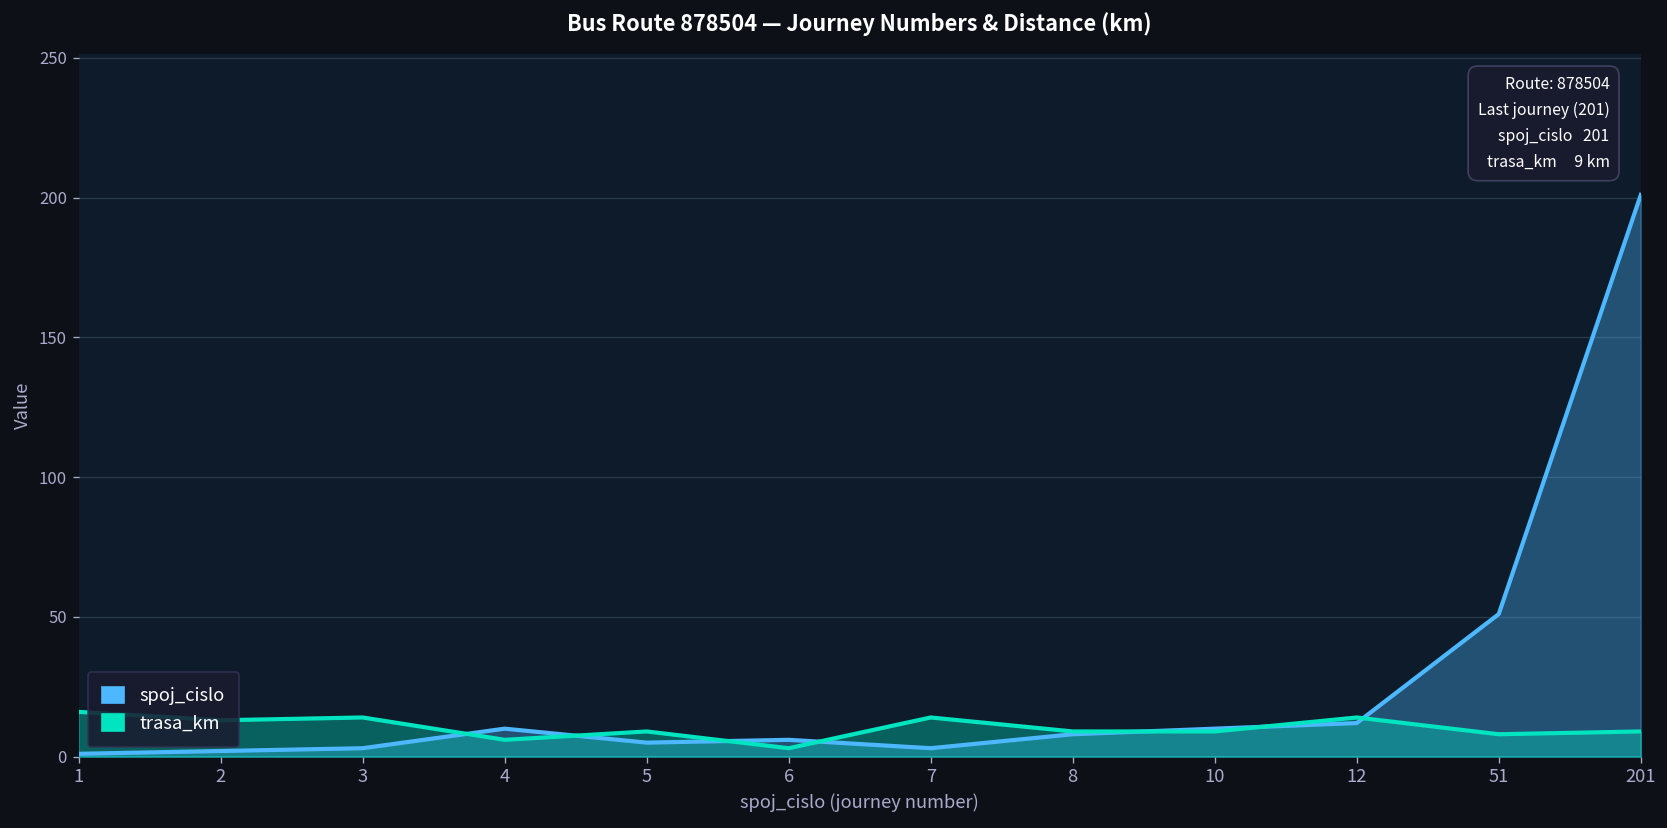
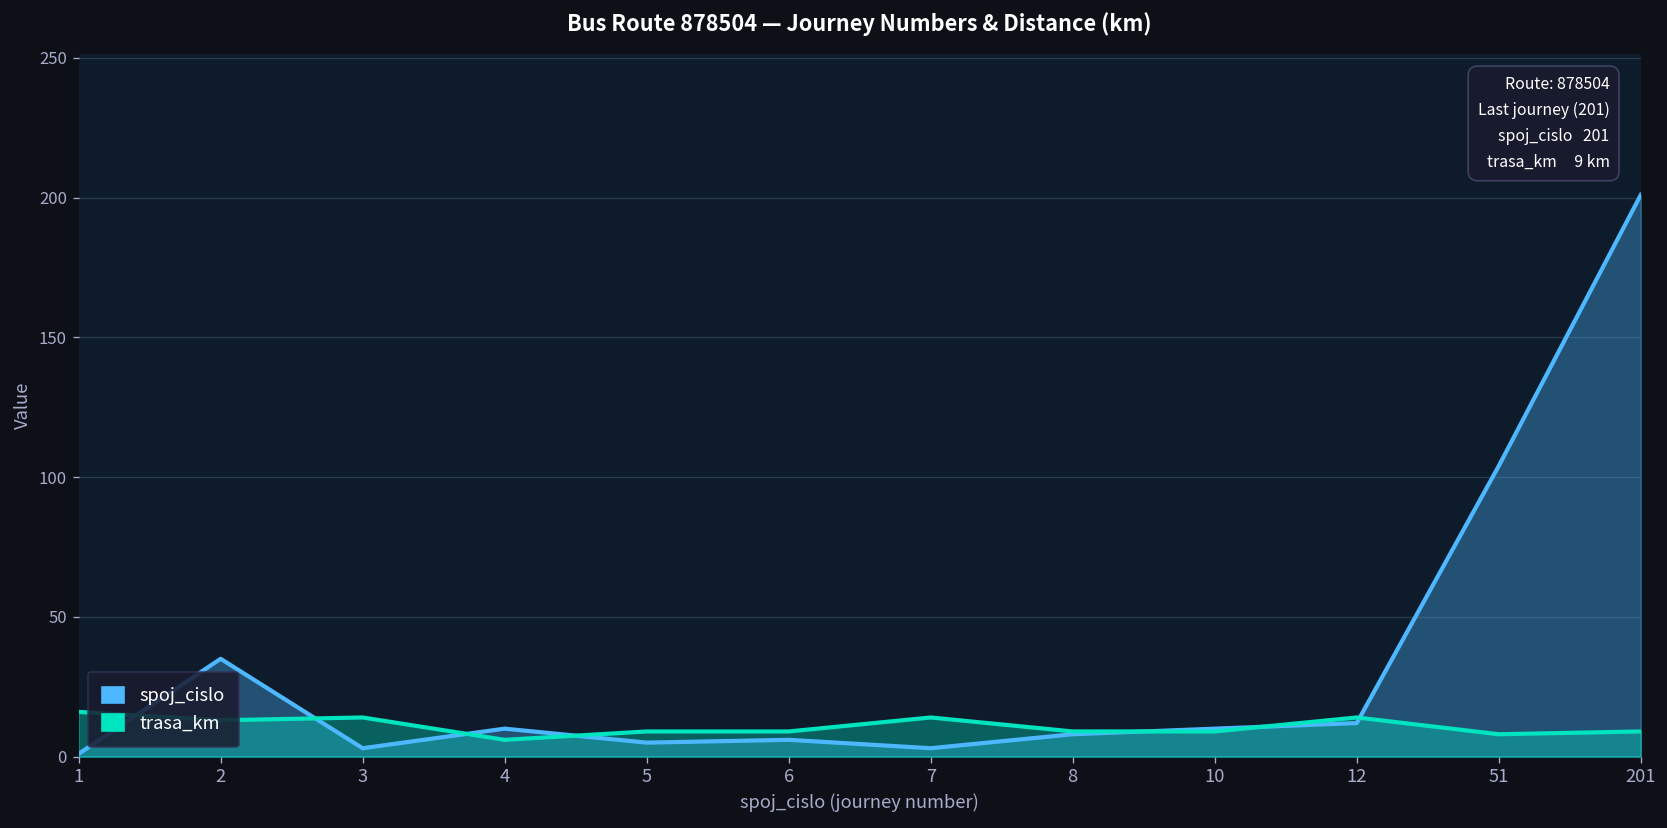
  {
    "spoj_cislo": {
      "1": 1,
-     "2": 2,
+     "2": 35,
      "3": 3,
      "4": 10,
      "5": 5,
      "6": 6,
      "7": 3,
      "12": 12,
-     "51": 51,
+     "51": 104,
      "201": 201
    },
    "trasa_km": {
      "1": 16,
      "3": 14,
      "4": 6,
      "5": 9,
-     "6": 3,
+     "6": 9,
      "7": 14,
      "12": 14,
      "51": 8,
      "201": 9
    }
  }
